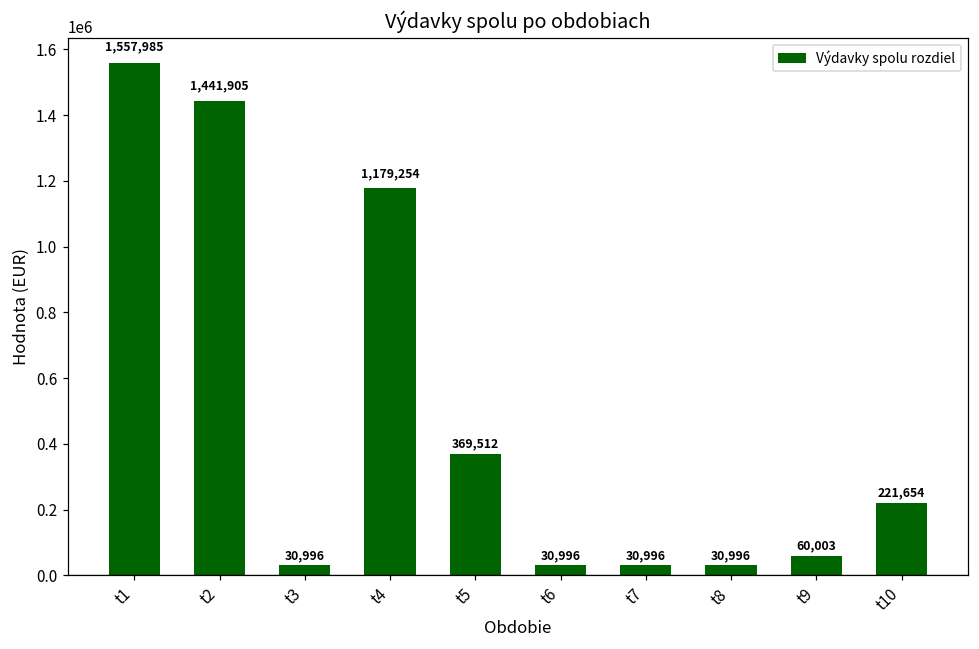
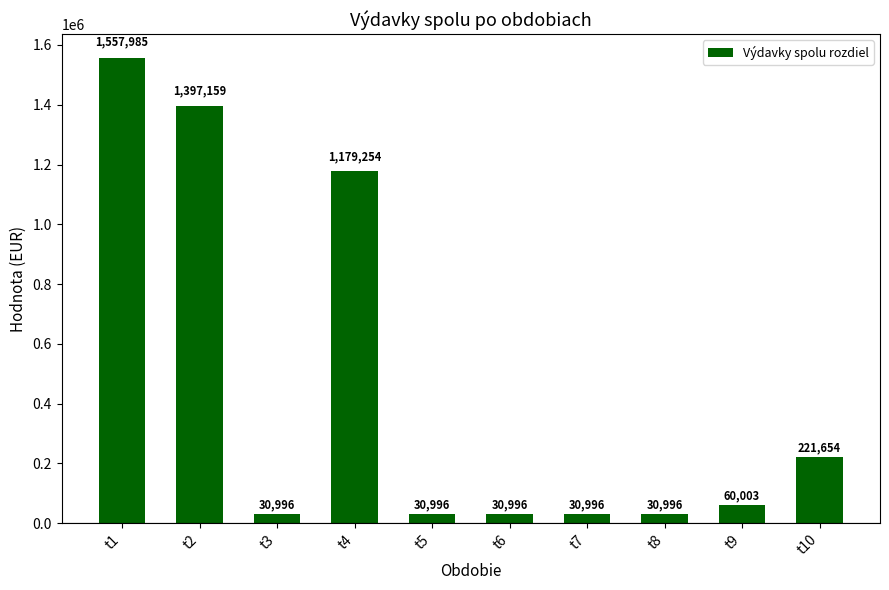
  {
    "t1": "1,557,985",
-   "t2": "1,441,905",
+   "t2": "1,397,159",
    "t3": "30,996",
    "t4": "1,179,254",
-   "t5": "369,512",
+   "t5": "30,996",
    "t6": "30,996",
    "t7": "30,996",
    "t8": "30,996",
    "t9": "60,003",
    "t10": "221,654"
  }
